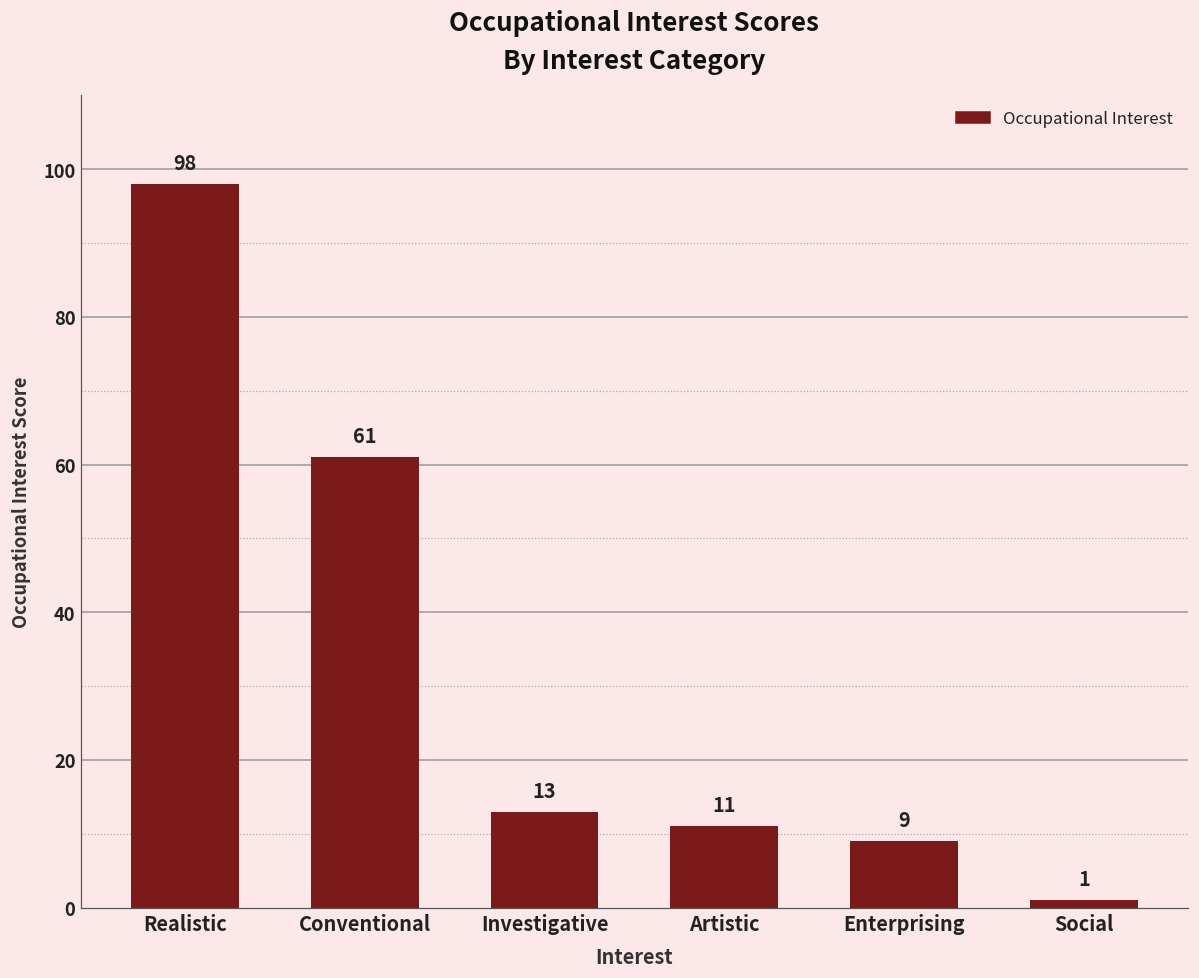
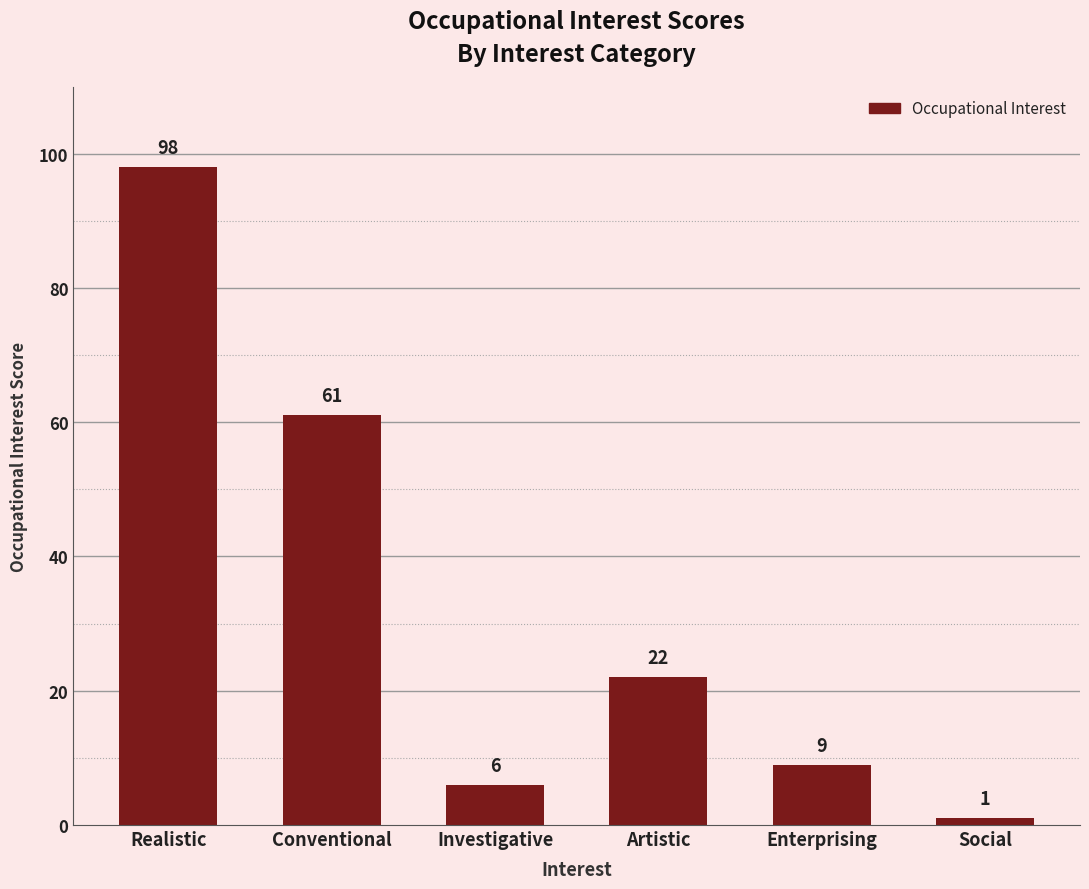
  {
    "Realistic": 98,
    "Conventional": 61,
-   "Investigative": 13,
-   "Artistic": 11,
+   "Investigative": 6,
+   "Artistic": 22,
    "Enterprising": 9,
    "Social": 1
  }
